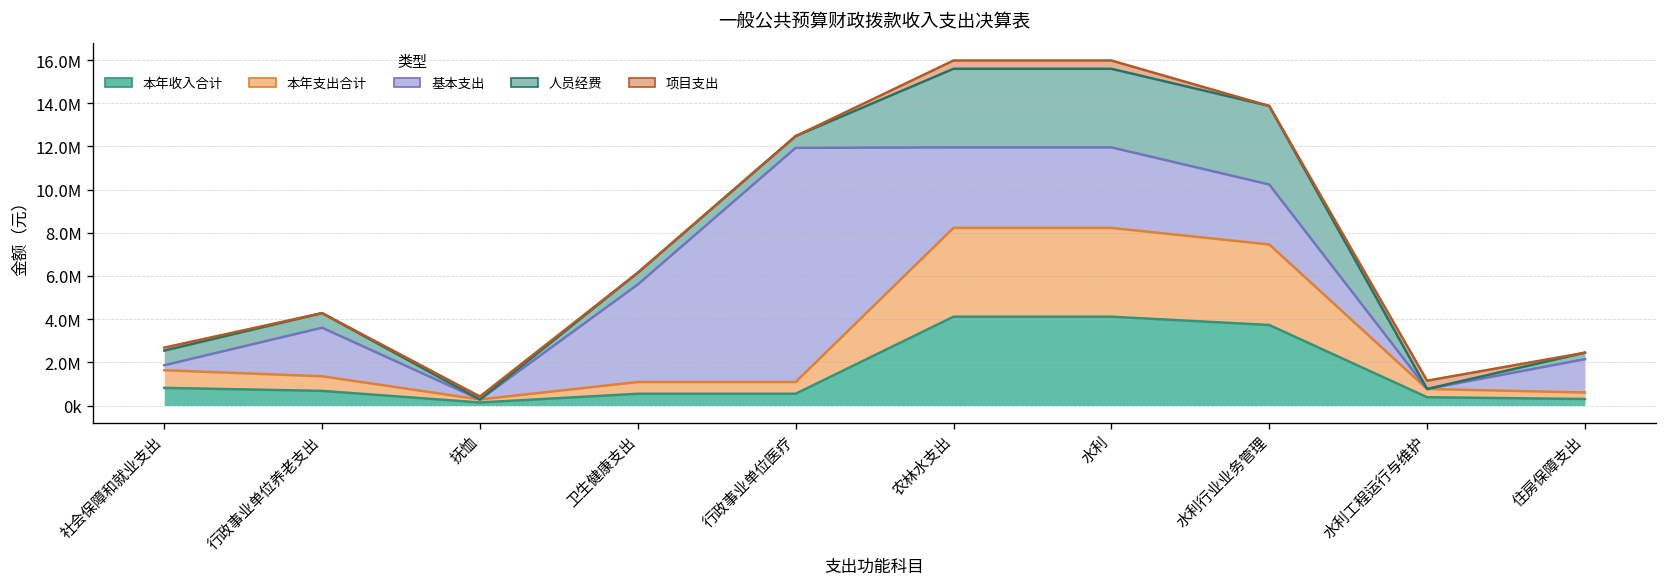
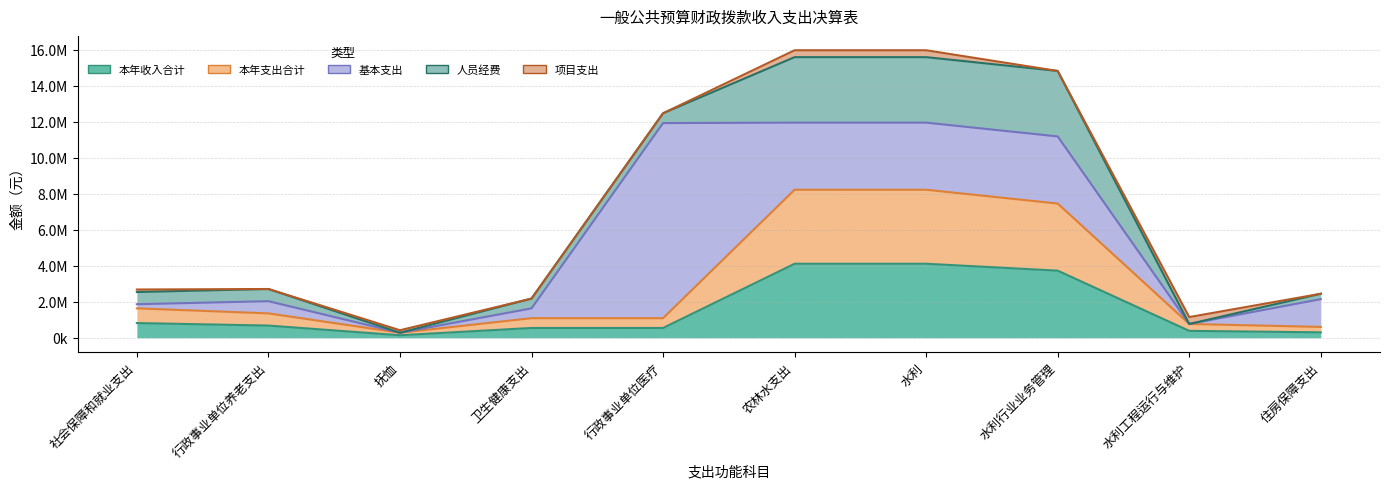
  {
    "基本支出": {
      "社会保障和就业支出": 200000,
-     "行政事业单位养老支出": 2200000,
-     "卫生健康支出": 4500000,
+     "行政事业单位养老支出": 700000,
+     "卫生健康支出": 500000,
      "行政事业单位医疗": 10800000,
      "农林水支出": 3700000,
      "水利": 3700000,
-     "水利行业业务管理": 2800000,
+     "水利行业业务管理": 3700000,
      "住房保障支出": 1500000
    }
  }
